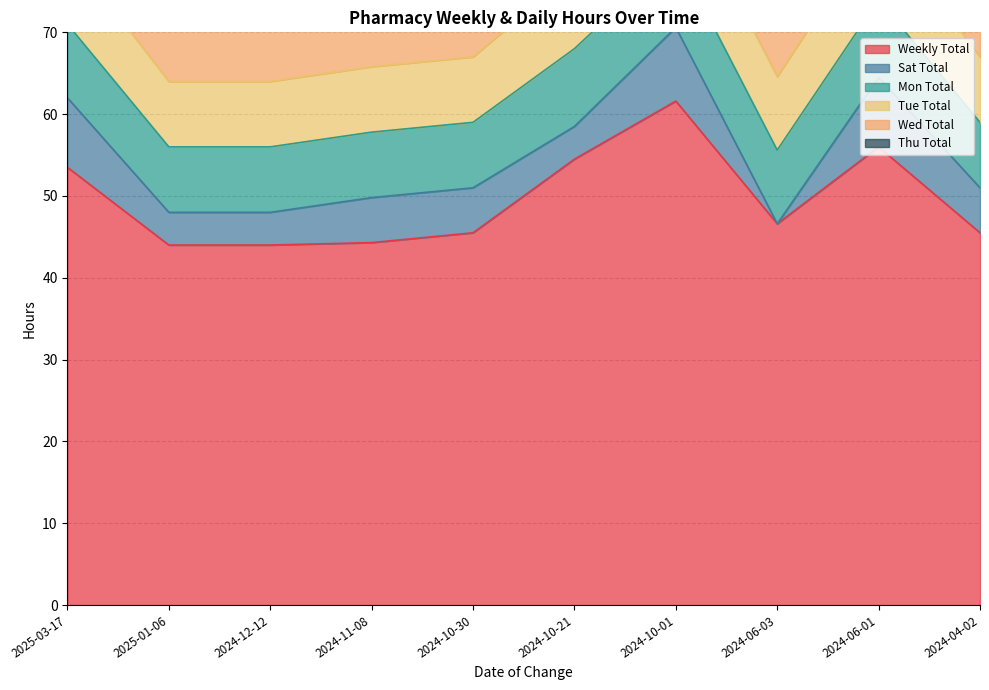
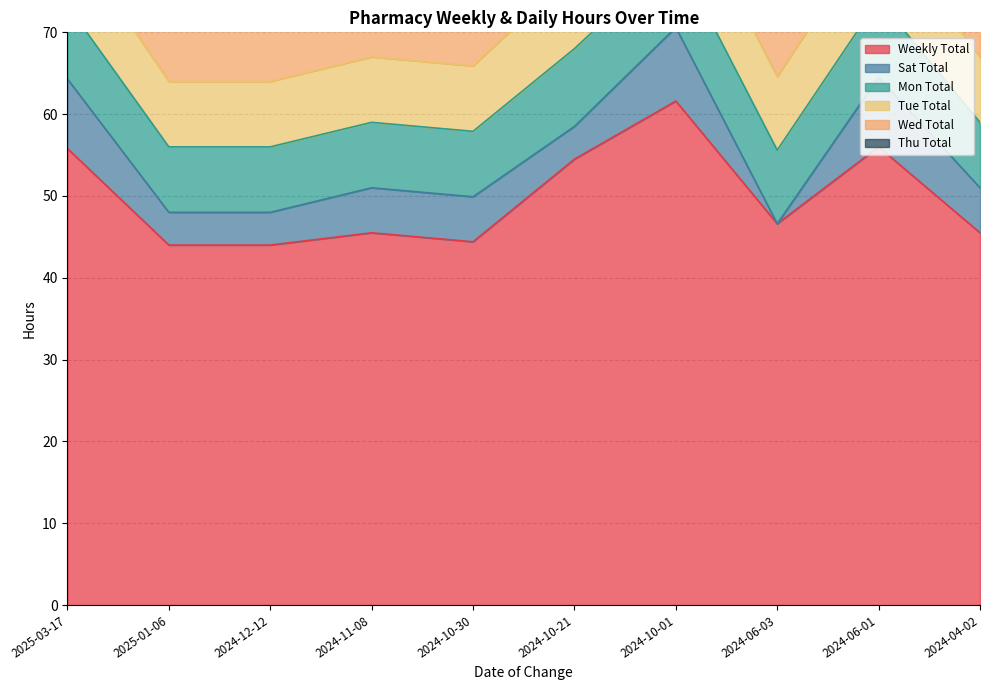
  {
    "Weekly Total": {
-     "2025-03-17": 54,
+     "2025-03-17": 56,
      "2025-01-06": 44,
      "2024-12-12": 44,
-     "2024-11-08": 44,
-     "2024-10-30": 46,
+     "2024-11-08": 46,
+     "2024-10-30": 44,
      "2024-10-21": 55,
      "2024-10-01": 62,
      "2024-04-02": 46
    }
  }
